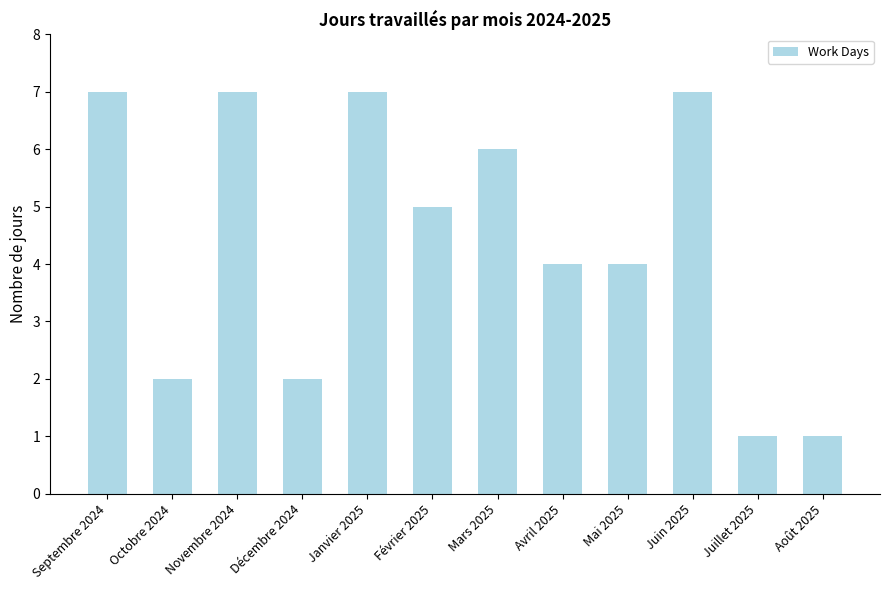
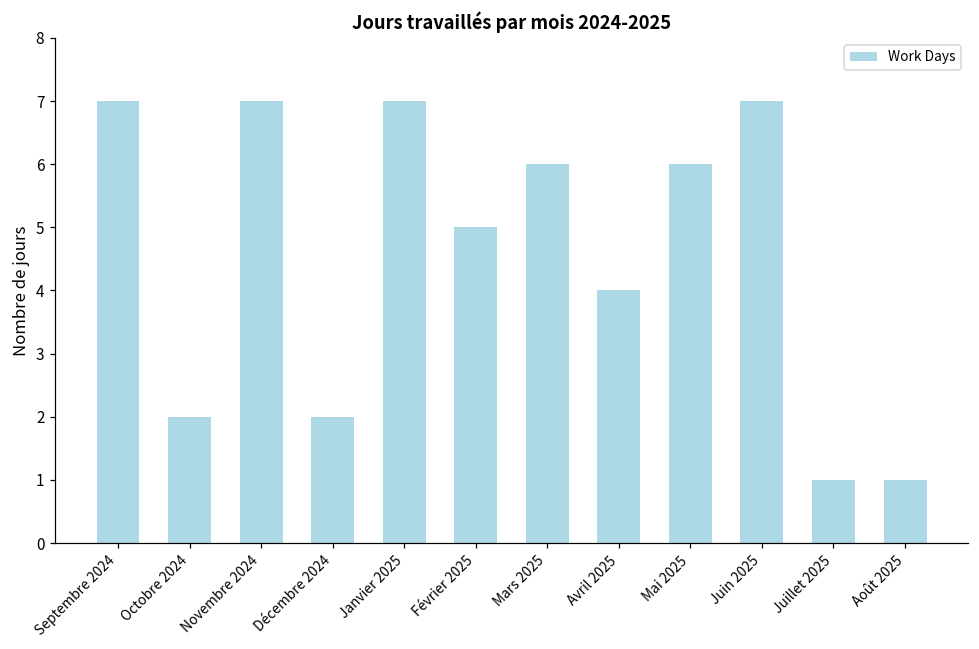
  {
    "Septembre 2024": 7,
    "Octobre 2024": 2,
    "Novembre 2024": 7,
    "Décembre 2024": 2,
    "Janvier 2025": 7,
    "Février 2025": 5,
    "Mars 2025": 6,
    "Avril 2025": 4,
-   "Mai 2025": 4,
+   "Mai 2025": 6,
    "Juin 2025": 7,
    "Juillet 2025": 1,
    "Août 2025": 1
  }
